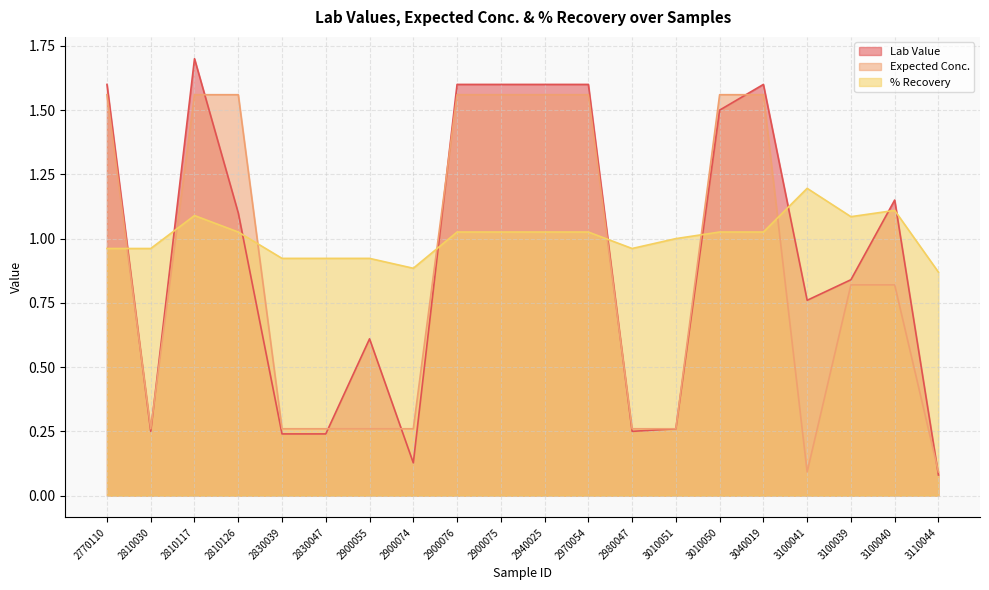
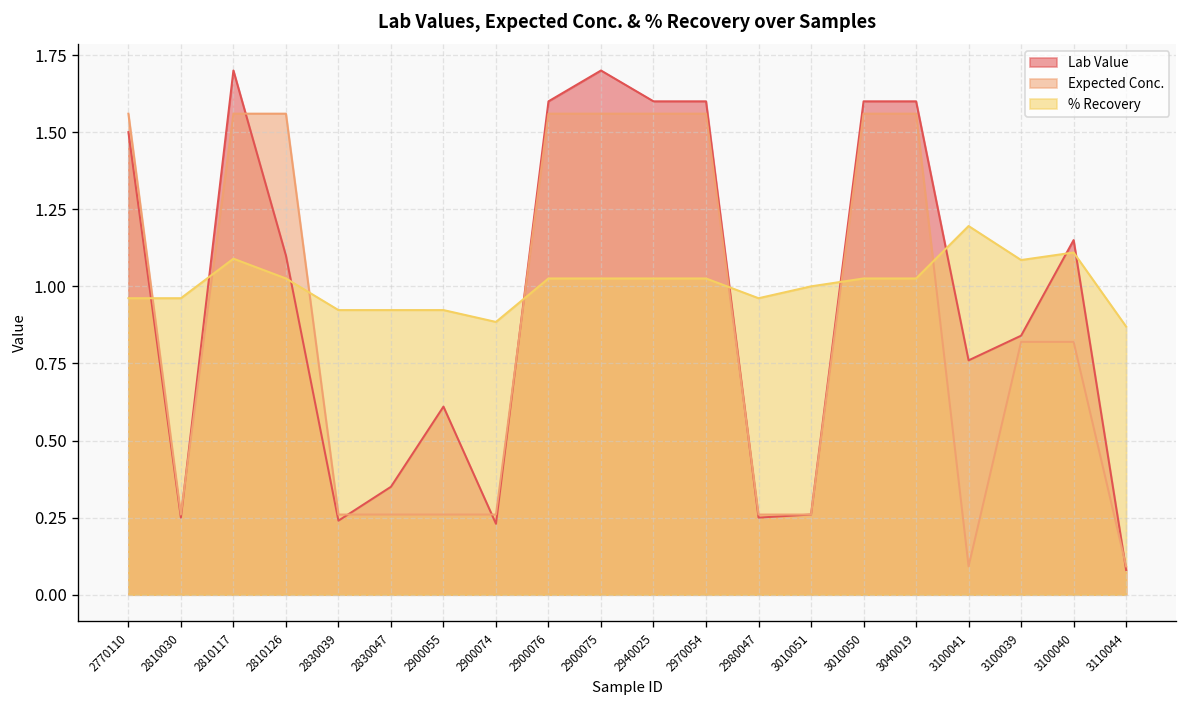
  {
    "Lab Value": {
-     "2770110": 1.6,
+     "2770110": 1.5,
      "2810117": 1.70,
      "2810126": 1.10,
      "2830039": 0.24,
-     "2830047": 0.24,
+     "2830047": 0.35,
      "2900055": 0.61,
-     "2900074": 0.13,
+     "2900074": 0.23,
      "2900076": 1.60,
-     "2900075": 1.6,
+     "2900075": 1.7,
      "2940025": 1.60,
      "2970054": 1.60,
-     "3010050": 1.5,
+     "3010050": 1.6,
      "3040019": 1.60,
      "3100041": 0.76,
      "3100039": 0.84,
      "3100040": 1.15,
      "3110044": 0.08
    }
  }
